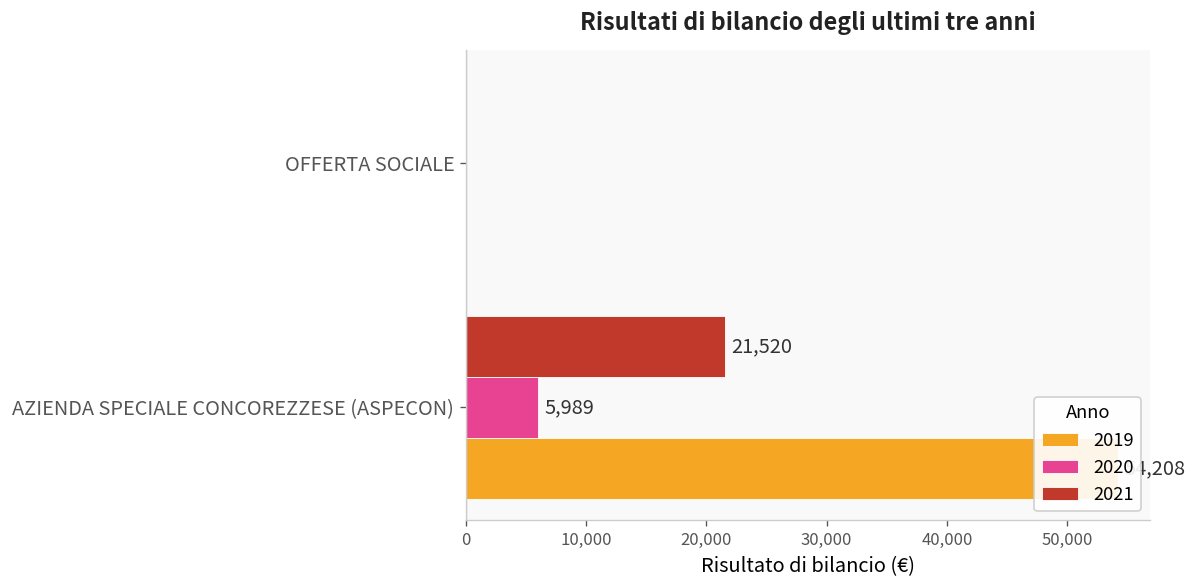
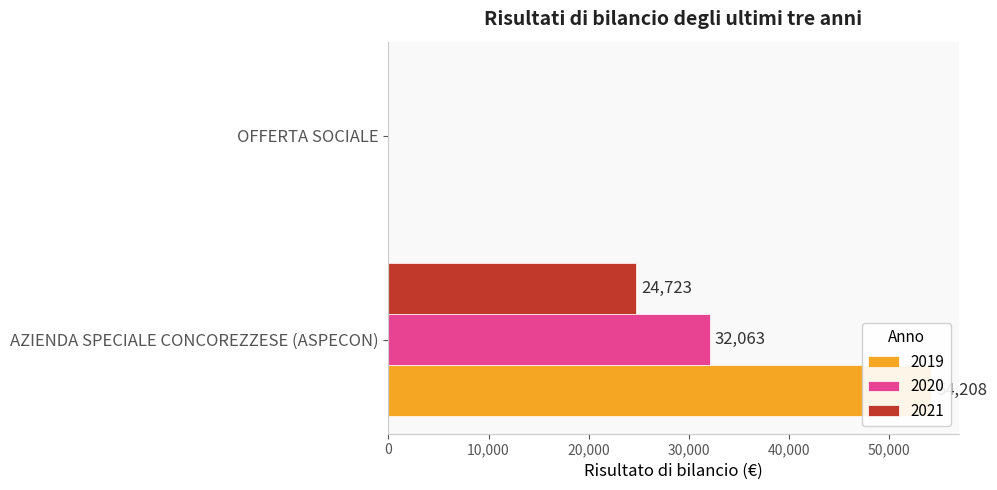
  {
    "2019": {
      "OFFERTA SOCIALE": "0"
    },
    "2020": {
-     "AZIENDA SPECIALE CONCOREZZESE (ASPECON)": "5,989"
+     "AZIENDA SPECIALE CONCOREZZESE (ASPECON)": "32,063"
    },
    "2021": {
-     "AZIENDA SPECIALE CONCOREZZESE (ASPECON)": "21,520"
+     "AZIENDA SPECIALE CONCOREZZESE (ASPECON)": "24,723"
    }
  }
